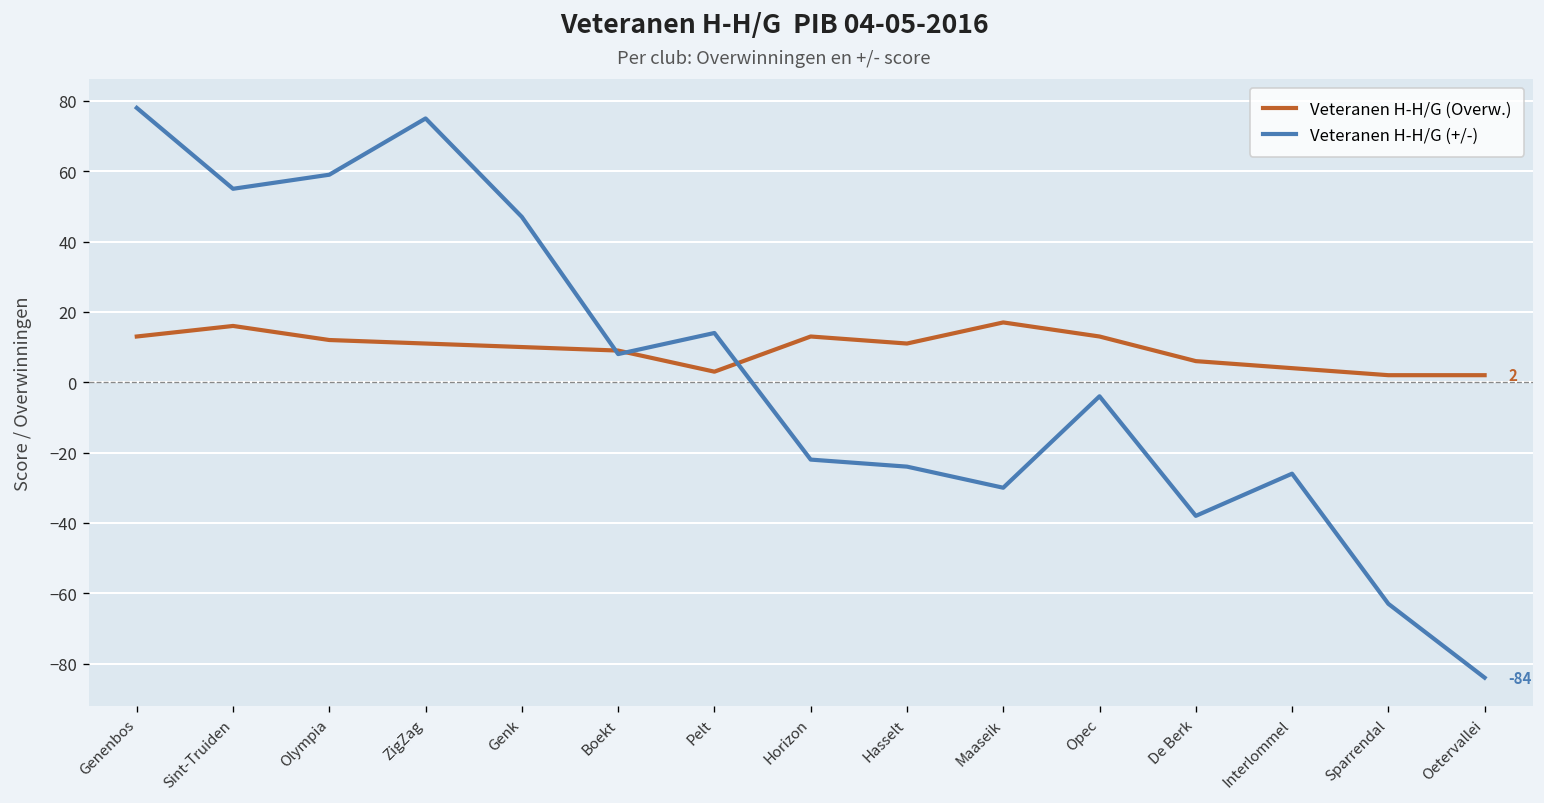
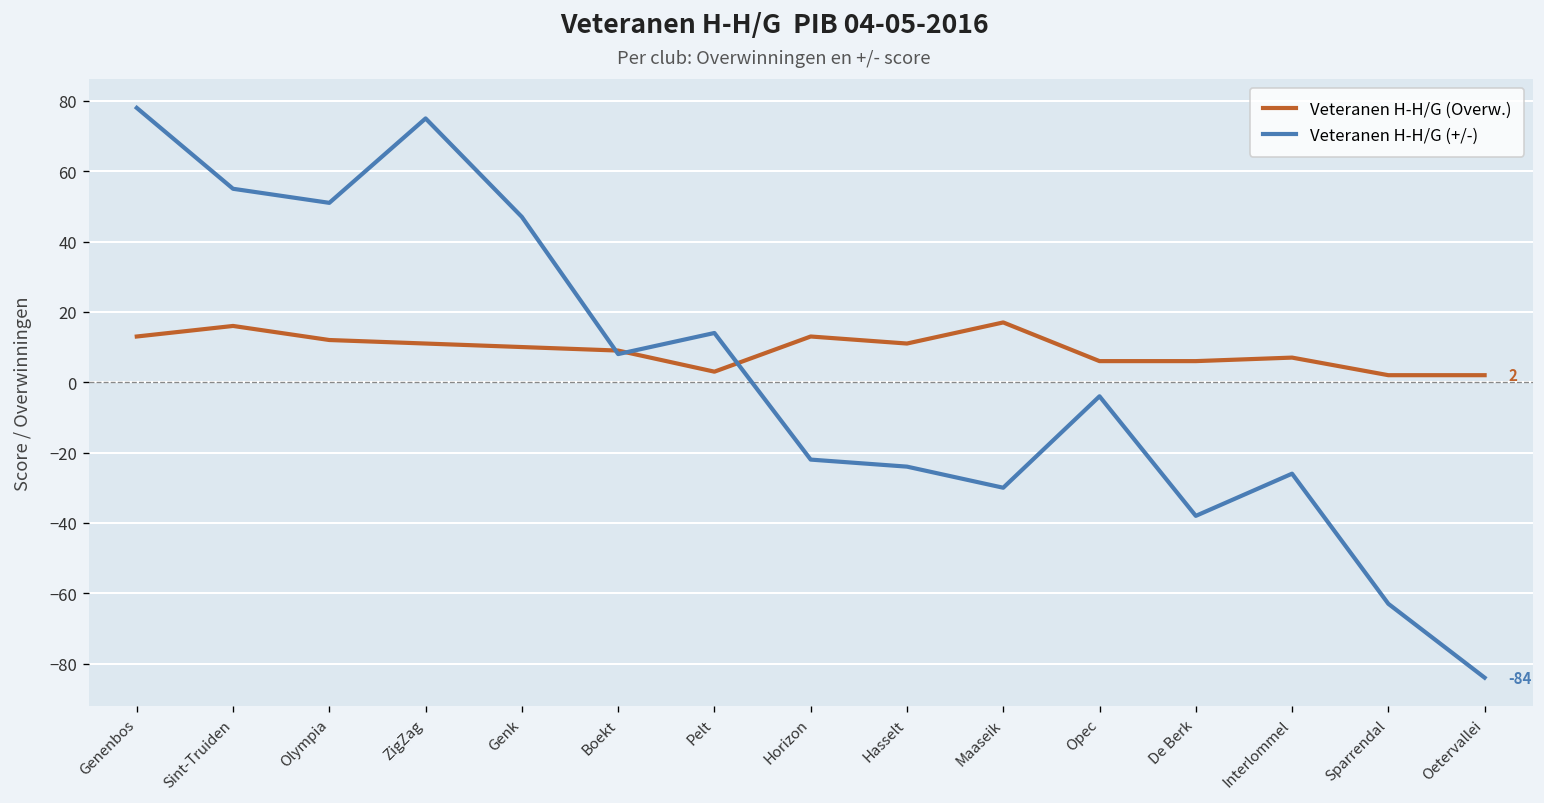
  {
    "Veteranen H-H/G (Overw.)": {
      "Genenbos": 13,
      "Sint-Truiden": 16,
      "Olympia": 12,
      "ZigZag": 11,
      "Genk": 10,
      "Boekt": 9,
      "Pelt": 3,
      "Horizon": 13,
      "Hasselt": 11,
      "Maaseik": 17,
-     "Opec": 13,
+     "Opec": 6,
      "De Berk": 6,
-     "Interlommel": 4,
+     "Interlommel": 7,
      "Sparrendal": 2
    },
    "Veteranen H-H/G (+/-)": {
      "Genenbos": 78,
      "Sint-Truiden": 55,
-     "Olympia": 59,
+     "Olympia": 51,
      "ZigZag": 75,
      "Genk": 47,
      "Boekt": 8,
      "Pelt": 14,
      "Horizon": -22,
      "Hasselt": -24,
      "Maaseik": -30,
      "Opec": -4,
      "De Berk": -38,
      "Interlommel": -26,
      "Sparrendal": -63
    }
  }
